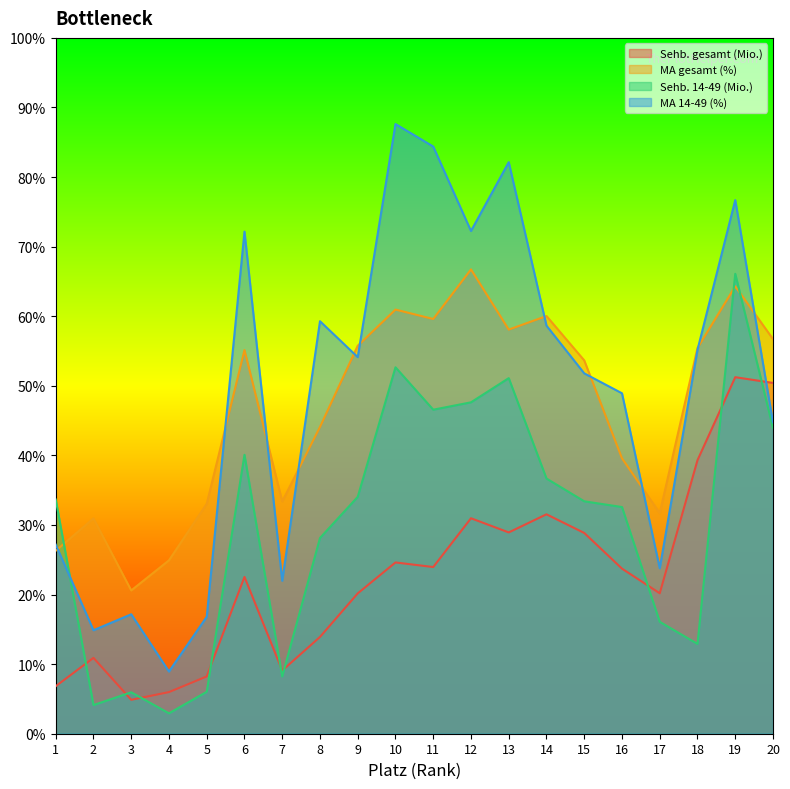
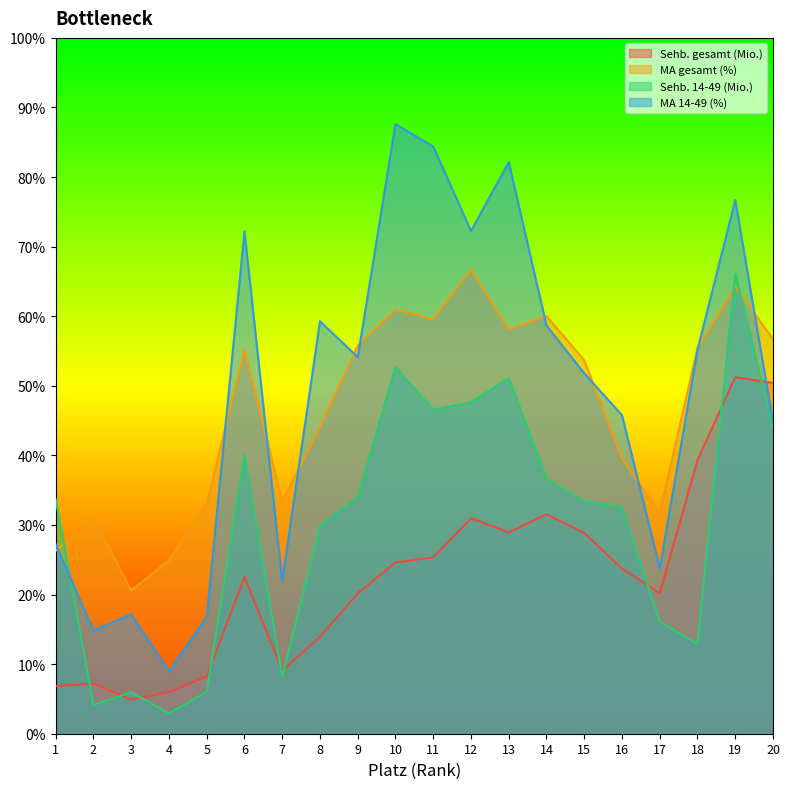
  {
    "Sehb. gesamt (Mio.)": {
      "1": "7%",
-     "2": "11%",
+     "2": "7%",
      "3": "5%",
      "4": "6%",
      "5": "8%",
      "6": "23%",
      "7": "9%",
      "8": "14%",
      "9": "20%",
      "10": "25%",
-     "11": "24%",
+     "11": "25%",
      "12": "31%",
      "13": "29%",
      "14": "32%",
      "15": "29%",
      "16": "24%",
      "17": "20%",
      "18": "39%",
      "19": "51%",
      "20": "50%"
    },
    "MA gesamt (%)": {
      "1": "26%",
      "2": "31%",
      "3": "21%",
      "4": "25%",
      "5": "33%",
      "6": "55%",
      "7": "33%",
      "8": "44%",
      "9": "56%",
      "10": "61%",
      "11": "60%",
      "12": "67%",
      "13": "58%",
      "14": "60%",
      "15": "54%",
      "16": "40%",
      "17": "32%",
      "19": "64%",
      "20": "57%"
    },
    "Sehb. 14-49 (Mio.)": {
      "1": "34%",
      "2": "4%",
      "3": "6%",
      "4": "3%",
      "5": "6%",
      "6": "40%",
      "7": "8%",
-     "8": "28%",
+     "8": "30%",
      "9": "34%",
      "10": "53%",
      "11": "47%",
      "12": "48%",
      "13": "51%",
      "14": "37%",
      "15": "33%",
      "16": "33%",
      "17": "16%",
      "18": "13%",
      "19": "66%",
      "20": "44%"
    },
    "MA 14-49 (%)": {
      "1": "27%",
      "2": "15%",
      "3": "17%",
      "4": "9%",
      "5": "17%",
      "6": "72%",
      "7": "22%",
      "8": "59%",
      "9": "54%",
      "10": "88%",
      "11": "84%",
      "12": "72%",
      "13": "82%",
      "14": "59%",
      "15": "52%",
-     "16": "49%",
+     "16": "46%",
      "17": "24%",
      "19": "77%",
      "20": "45%"
    }
  }
